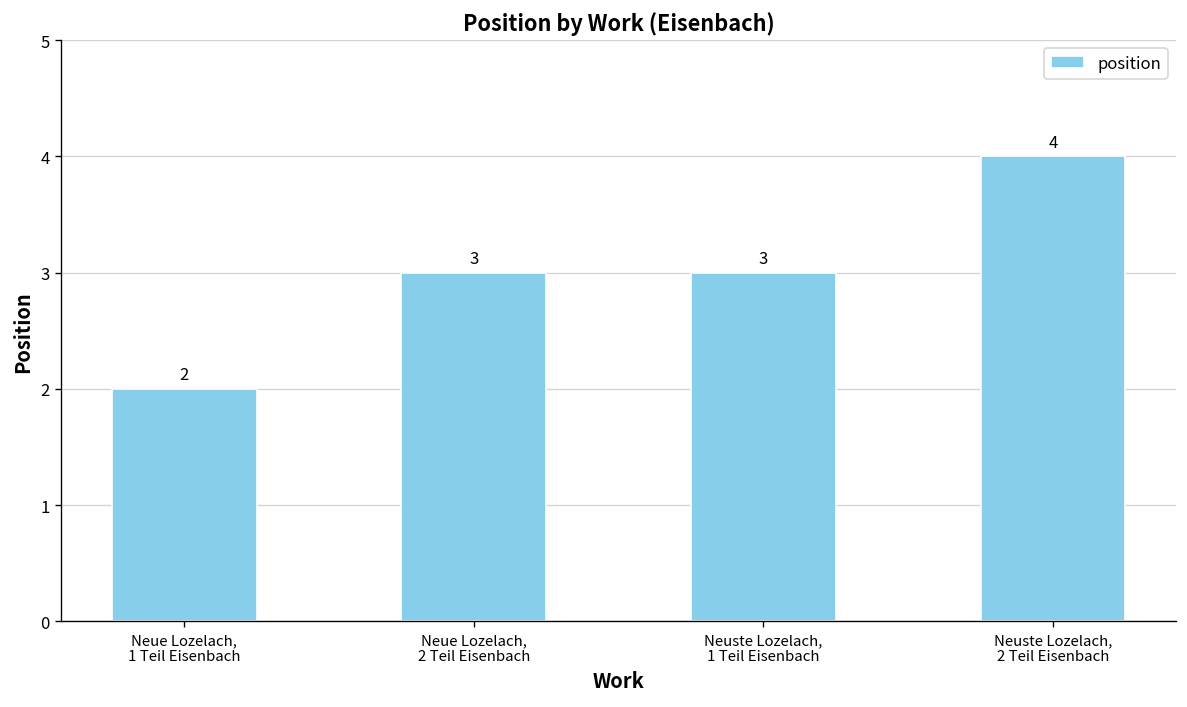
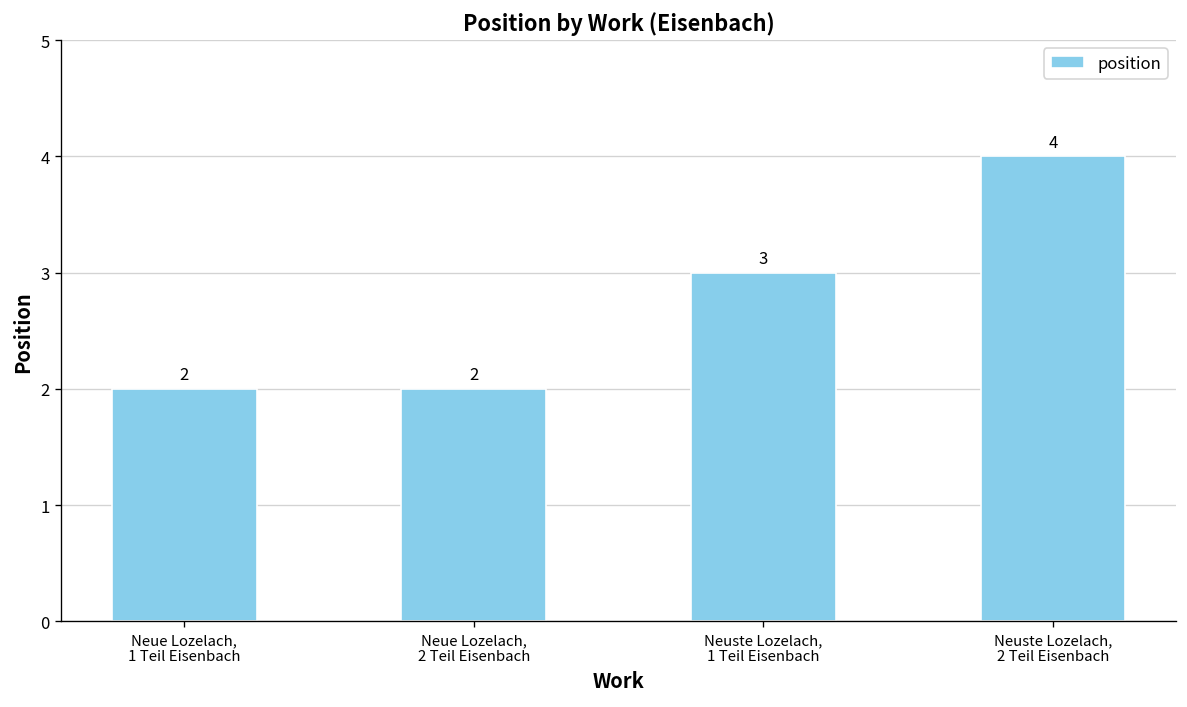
  {
    "Neue Lozelach, 1 Teil Eisenbach": 2,
-   "Neue Lozelach, 2 Teil Eisenbach": 3,
+   "Neue Lozelach, 2 Teil Eisenbach": 2,
    "Neuste Lozelach, 1 Teil Eisenbach": 3,
    "Neuste Lozelach, 2 Teil Eisenbach": 4
  }
